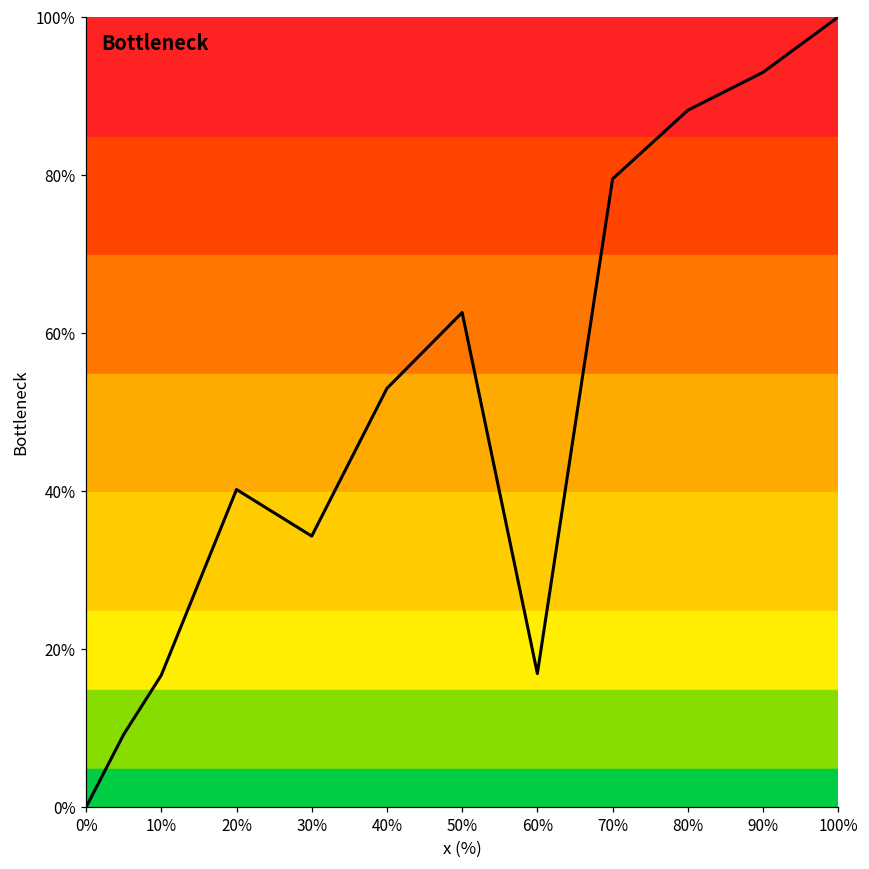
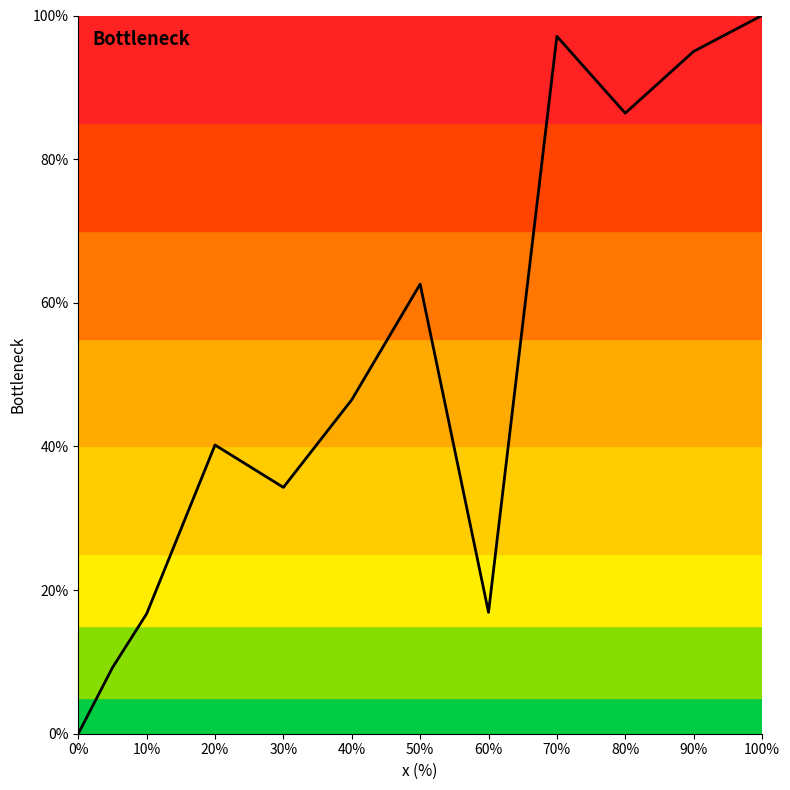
  {
    "0%": "0%",
    "10%": "17%",
    "20%": "40%",
    "30%": "34%",
-   "40%": "53%",
+   "40%": "47%",
    "50%": "63%",
    "60%": "17%",
-   "70%": "80%",
-   "80%": "88%",
-   "90%": "93%",
+   "70%": "97%",
+   "80%": "86%",
+   "90%": "95%",
    "100%": "100%"
  }
